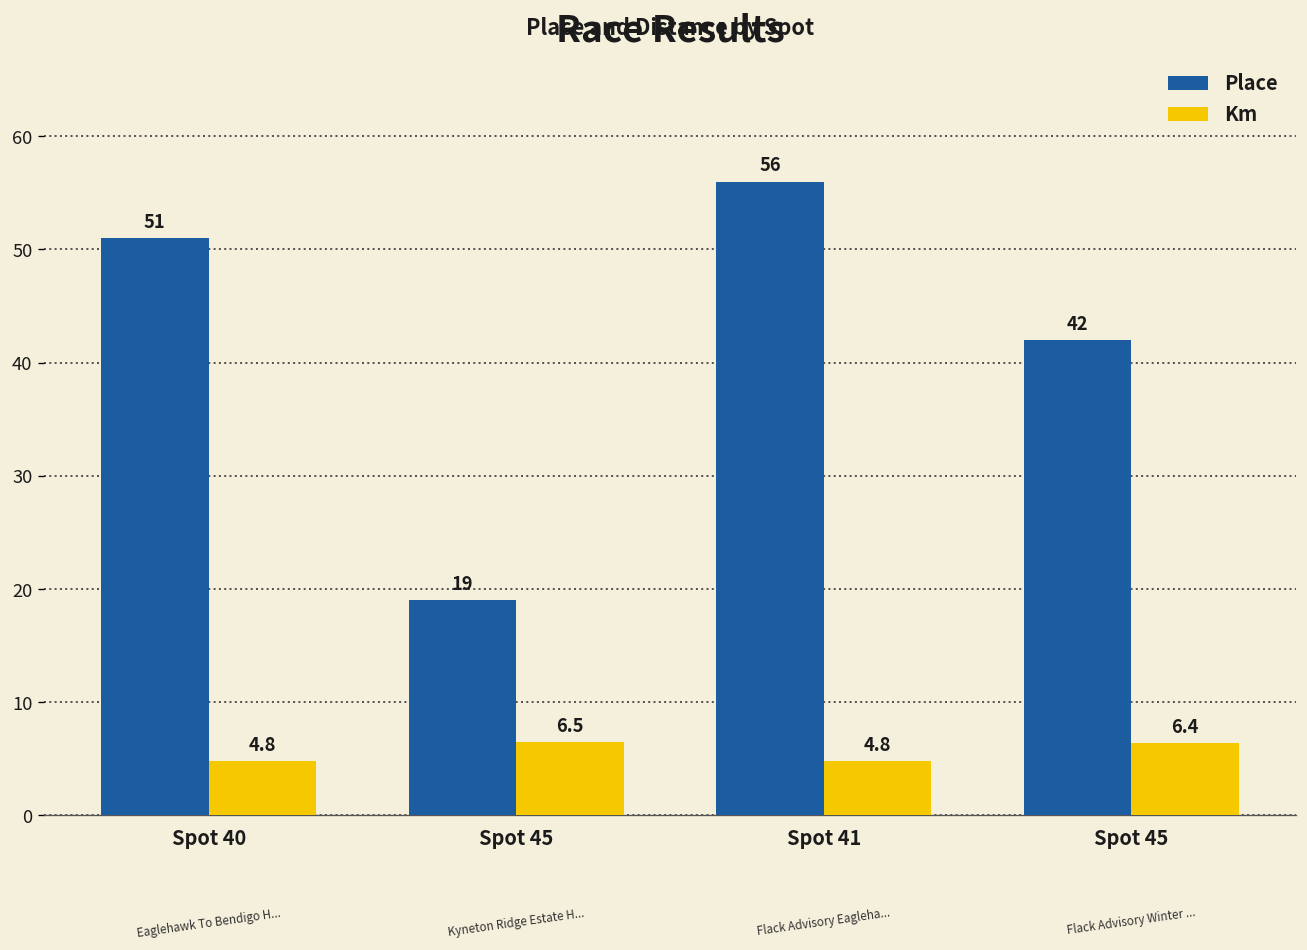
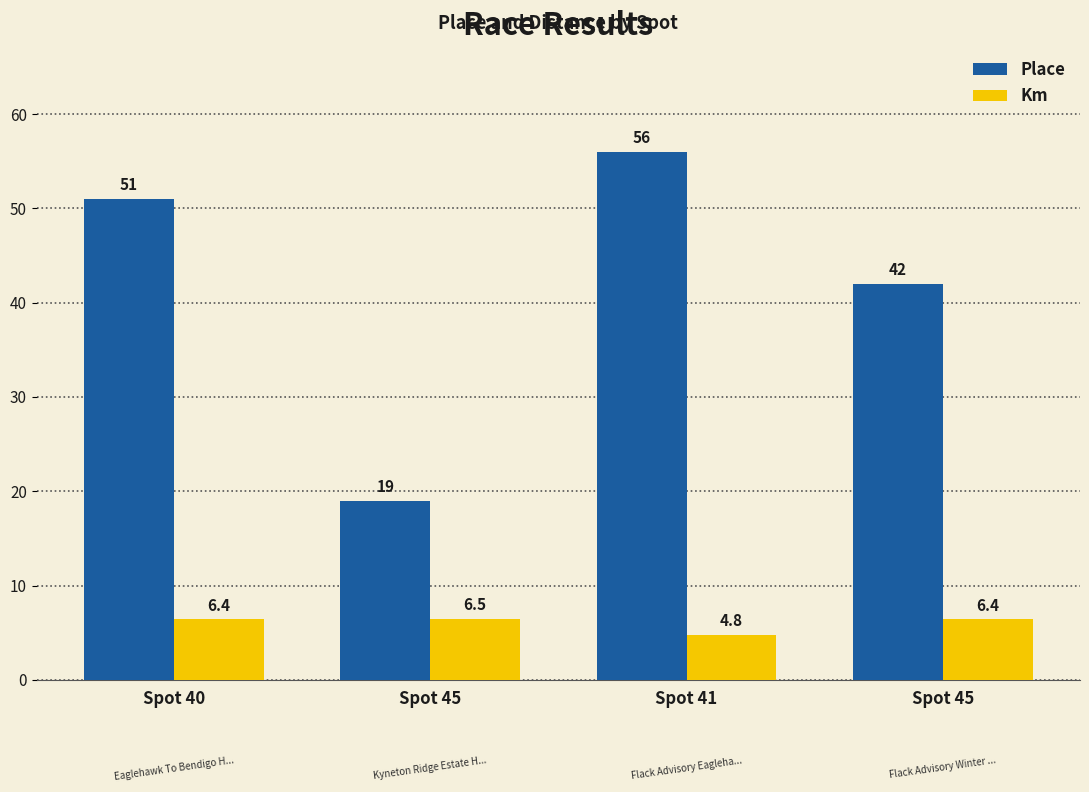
  {
    "Place": {
      "Spot 40": 51,
      "Spot 41": 56
    },
    "Km": {
-     "Spot 40": 4.8,
+     "Spot 40": 6.4,
      "Spot 41": 4.8
    }
  }
